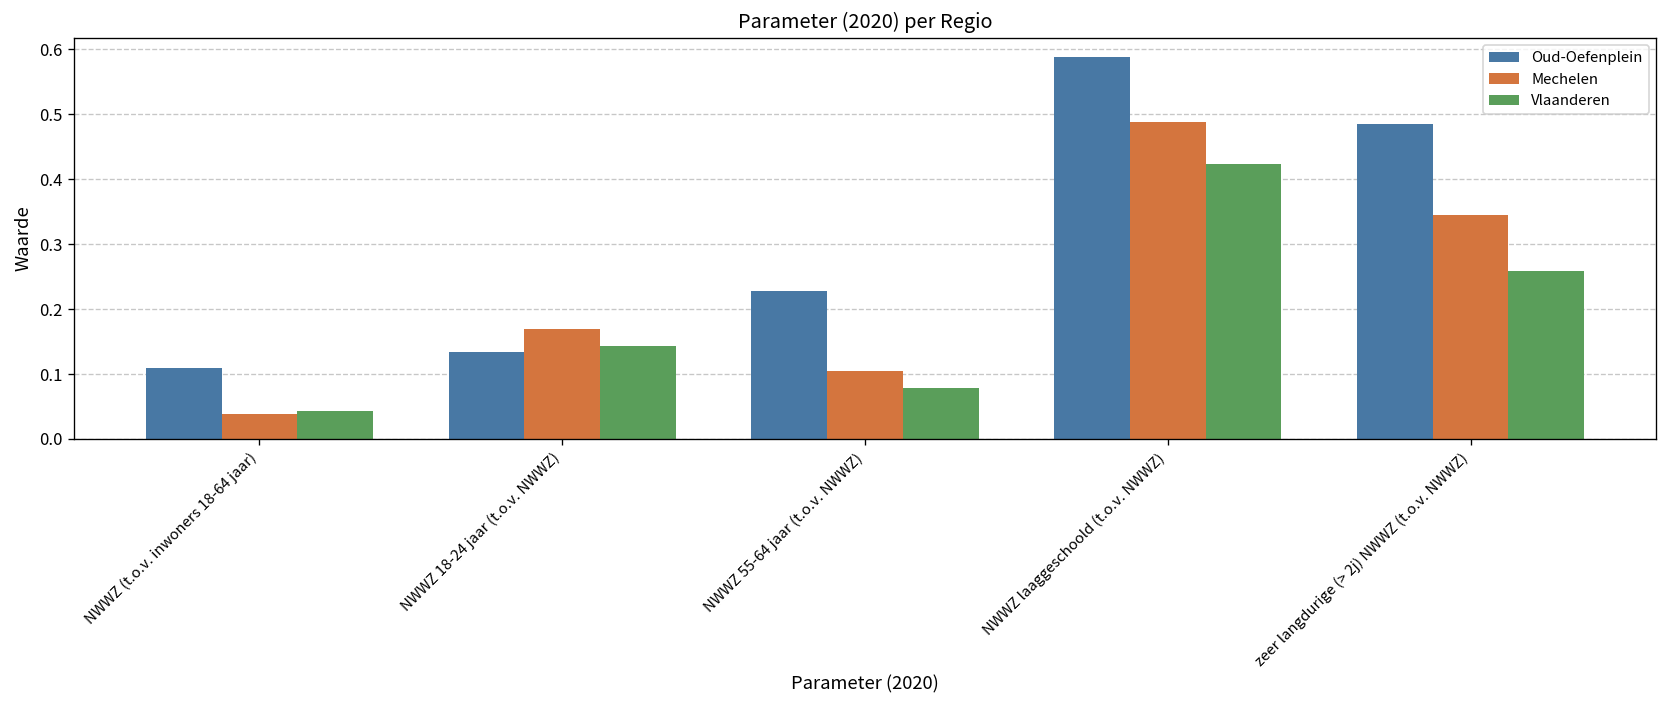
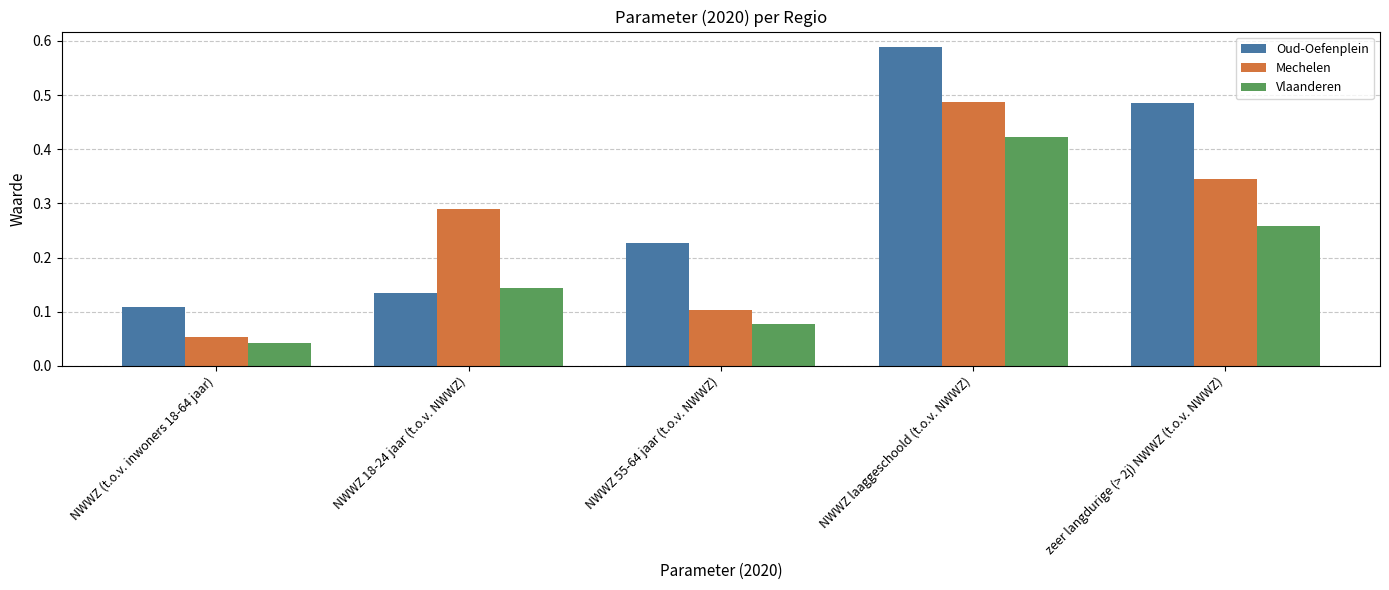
  {
    "Oud-Oefenplein": {
      "NWWZ (t.o.v. inwoners 18-64 jaar)": 0.11,
      "NWWZ 18-24 jaar (t.o.v. NWWZ)": 0.13,
      "NWWZ 55-64 jaar (t.o.v. NWWZ)": 0.23,
      "NWWZ laaggeschoold (t.o.v. NWWZ)": 0.59,
      "zeer langdurige (> 2j) NWWZ (t.o.v. NWWZ)": 0.49
    },
    "Mechelen": {
-     "NWWZ (t.o.v. inwoners 18-64 jaar)": 0.04,
-     "NWWZ 18-24 jaar (t.o.v. NWWZ)": 0.17,
+     "NWWZ (t.o.v. inwoners 18-64 jaar)": 0.05,
+     "NWWZ 18-24 jaar (t.o.v. NWWZ)": 0.29,
      "NWWZ 55-64 jaar (t.o.v. NWWZ)": 0.10,
      "NWWZ laaggeschoold (t.o.v. NWWZ)": 0.49,
      "zeer langdurige (> 2j) NWWZ (t.o.v. NWWZ)": 0.35
    },
    "Vlaanderen": {
      "NWWZ (t.o.v. inwoners 18-64 jaar)": 0.04,
      "NWWZ 18-24 jaar (t.o.v. NWWZ)": 0.14,
      "NWWZ 55-64 jaar (t.o.v. NWWZ)": 0.08,
      "NWWZ laaggeschoold (t.o.v. NWWZ)": 0.42,
      "zeer langdurige (> 2j) NWWZ (t.o.v. NWWZ)": 0.26
    }
  }
